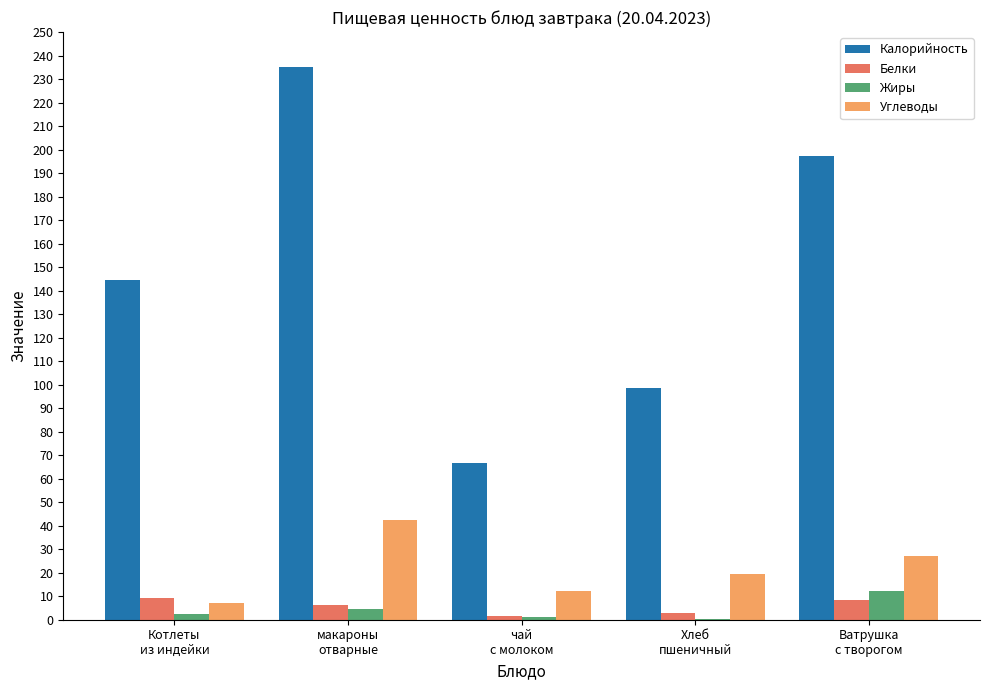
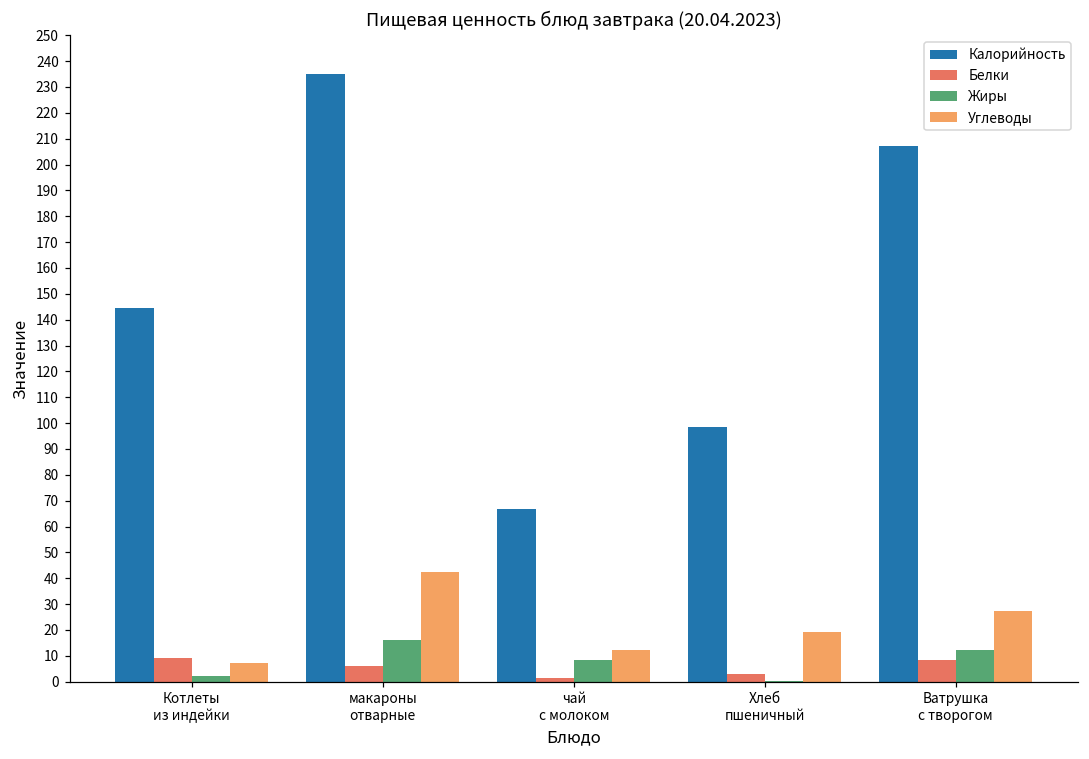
  {
    "Калорийность": {
      "Котлеты из индейки": 145,
      "макароны отварные": 235,
      "чай с молоком": 67,
      "Хлеб пшеничный": 99,
-     "Ватрушка с творогом": 197
+     "Ватрушка с творогом": 207
    },
    "Жиры": {
      "Котлеты из индейки": 2,
-     "макароны отварные": 5,
-     "чай с молоком": 1,
+     "макароны отварные": 16,
+     "чай с молоком": 8,
      "Ватрушка с творогом": 12
    }
  }
